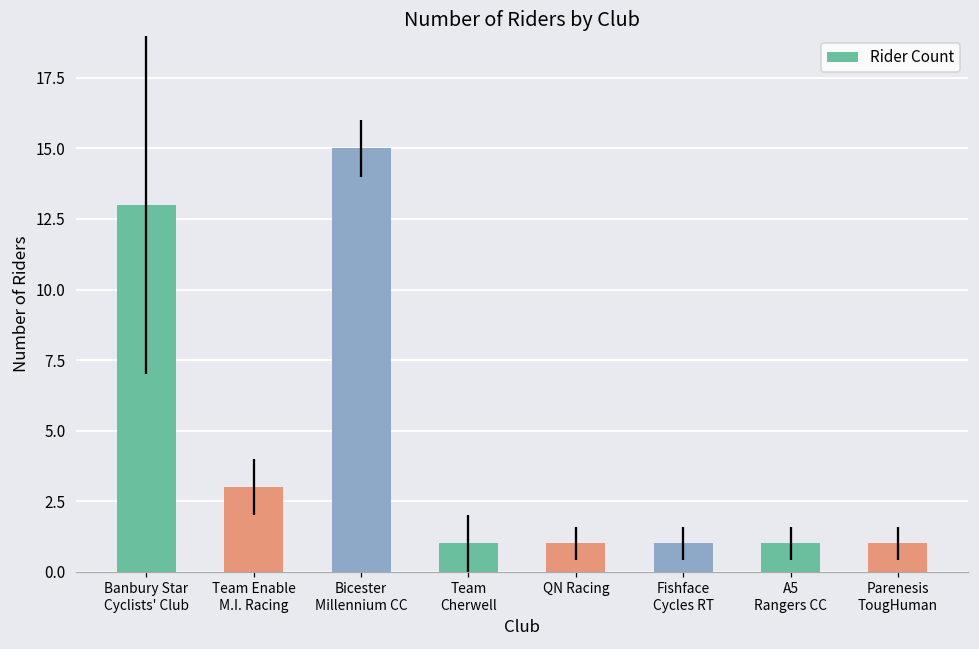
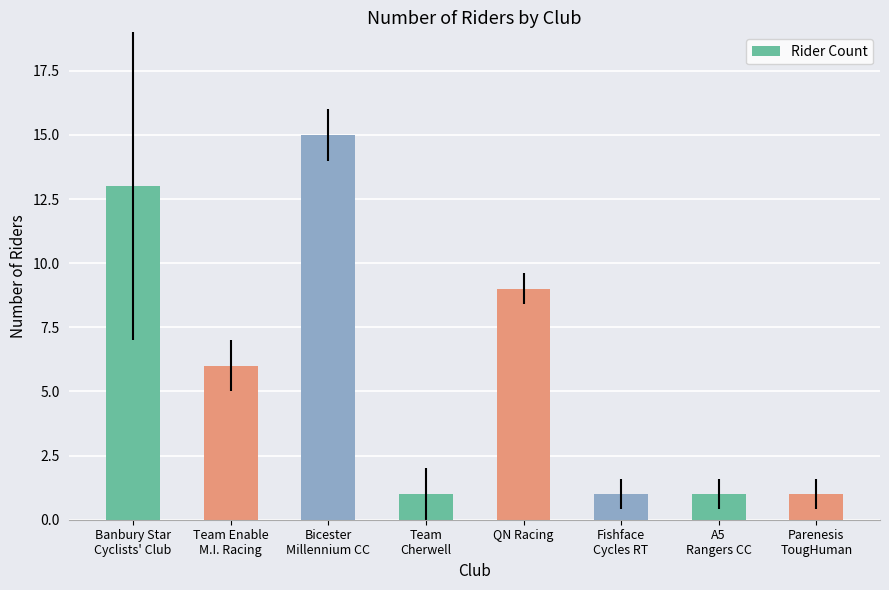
  {
    "Rider Count": {
      "Banbury Star Cyclists' Club": 13,
-     "Team Enable M.I. Racing": 3,
+     "Team Enable M.I. Racing": 6,
      "Bicester Millennium CC": 15,
      "Team Cherwell": 1,
-     "QN Racing": 1,
+     "QN Racing": 9,
      "Fishface Cycles RT": 1,
      "A5 Rangers CC": 1,
      "Parenesis TougHuman": 1
    }
  }
